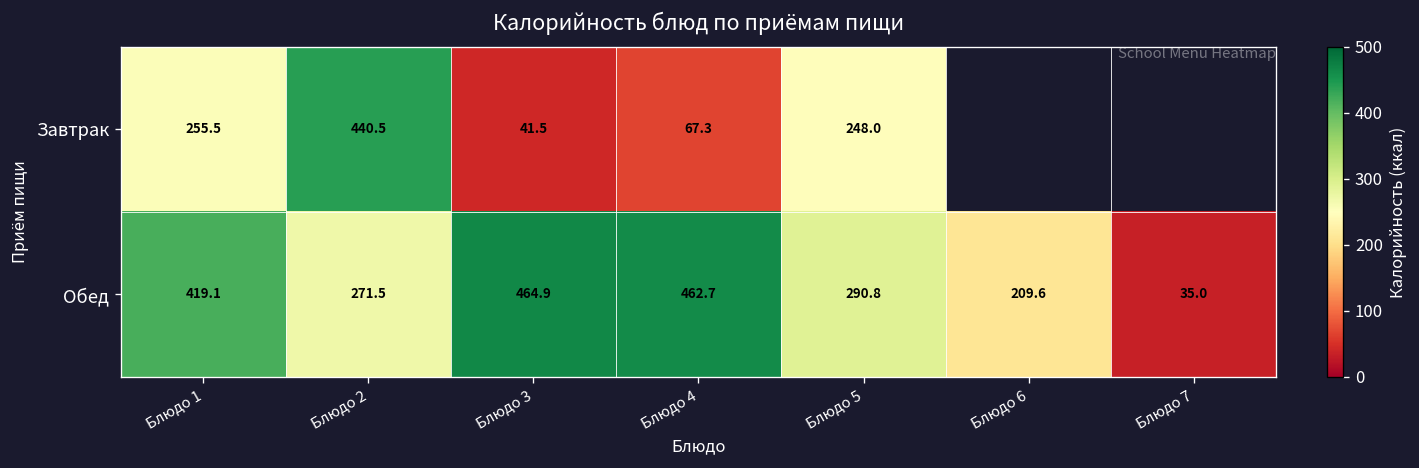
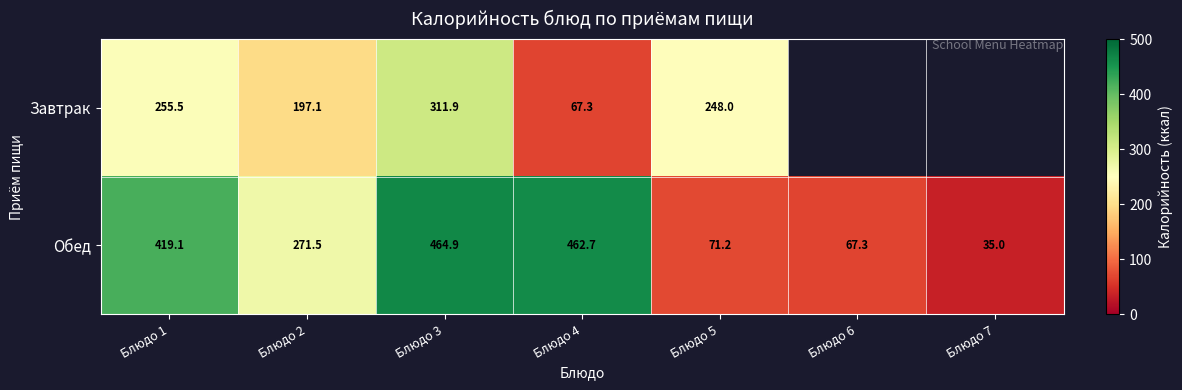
  {
    "Завтрак": {
      "Блюдо 1": 255.5,
-     "Блюдо 2": 440.5,
-     "Блюдо 3": 41.5,
+     "Блюдо 2": 197.1,
+     "Блюдо 3": 311.9,
      "Блюдо 4": 67.3,
      "Блюдо 5": 248.0
    },
    "Обед": {
      "Блюдо 1": 419.1,
      "Блюдо 2": 271.5,
      "Блюдо 3": 464.9,
      "Блюдо 4": 462.7,
-     "Блюдо 5": 290.8,
-     "Блюдо 6": 209.6,
+     "Блюдо 5": 71.2,
+     "Блюдо 6": 67.3,
      "Блюдо 7": 35.0
    }
  }
